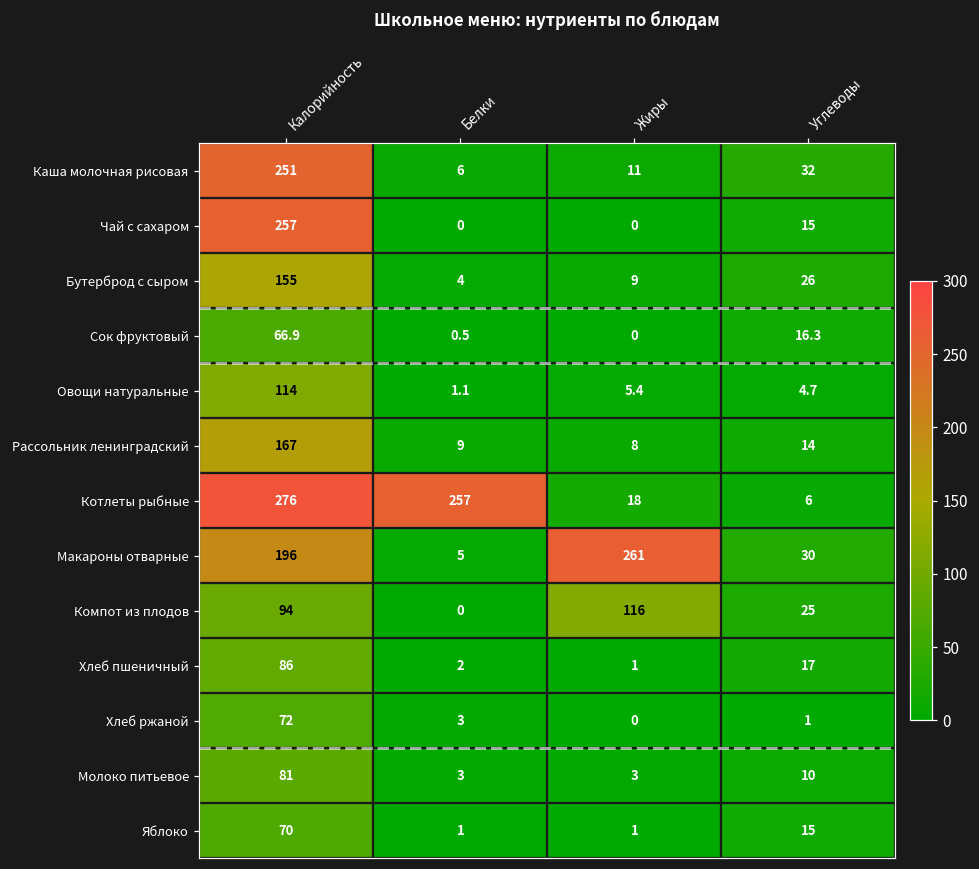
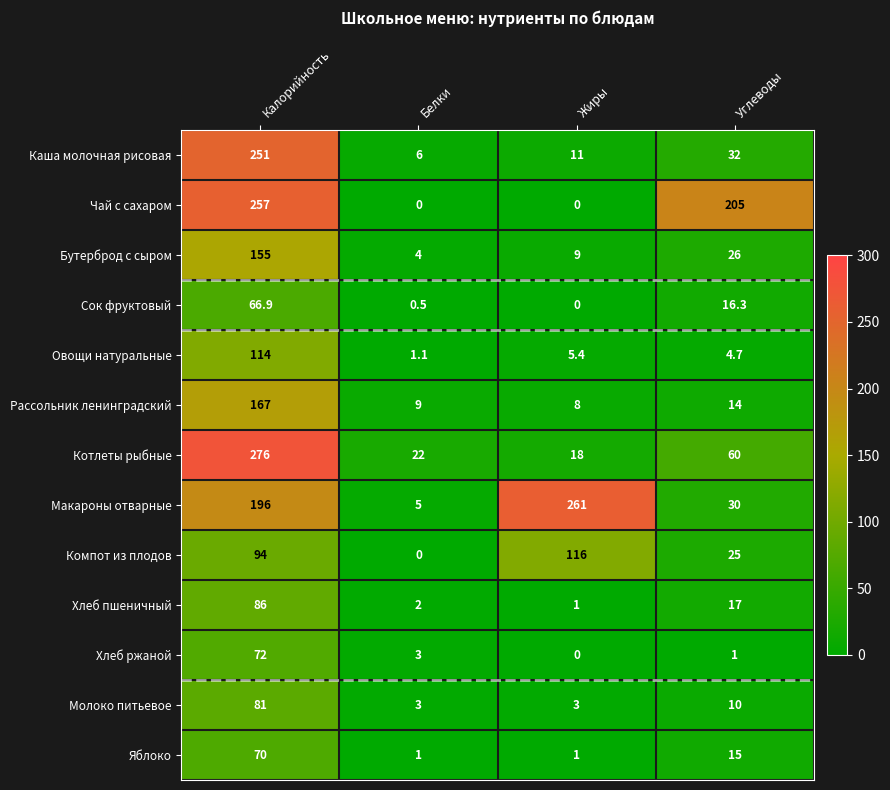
  {
    "Каша молочная рисовая": {
      "Калорийность": 251,
      "Белки": 6,
      "Жиры": 11,
      "Углеводы": 32
    },
    "Чай с сахаром": {
      "Калорийность": 257,
      "Белки": 0,
      "Жиры": 0,
-     "Углеводы": 15
+     "Углеводы": 205
    },
    "Бутерброд с сыром": {
      "Калорийность": 155,
      "Белки": 4,
      "Жиры": 9,
      "Углеводы": 26
    },
    "Сок фруктовый": {
      "Калорийность": 66.9,
      "Белки": 0.5,
      "Жиры": 0,
      "Углеводы": 16.3
    },
    "Овощи натуральные": {
      "Калорийность": 114,
      "Белки": 1.1,
      "Жиры": 5.4,
      "Углеводы": 4.7
    },
    "Рассольник ленинградский": {
      "Калорийность": 167,
      "Белки": 9,
      "Жиры": 8,
      "Углеводы": 14
    },
    "Котлеты рыбные": {
      "Калорийность": 276,
-     "Белки": 257,
+     "Белки": 22,
      "Жиры": 18,
-     "Углеводы": 6
+     "Углеводы": 60
    },
    "Макароны отварные": {
      "Калорийность": 196,
      "Белки": 5,
      "Жиры": 261,
      "Углеводы": 30
    },
    "Компот из плодов": {
      "Калорийность": 94,
      "Белки": 0,
      "Жиры": 116,
      "Углеводы": 25
    },
    "Хлеб пшеничный": {
      "Калорийность": 86,
      "Белки": 2,
      "Жиры": 1,
      "Углеводы": 17
    },
    "Хлеб ржаной": {
      "Калорийность": 72,
      "Белки": 3,
      "Жиры": 0,
      "Углеводы": 1
    },
    "Молоко питьевое": {
      "Калорийность": 81,
      "Белки": 3,
      "Жиры": 3,
      "Углеводы": 10
    },
    "Яблоко": {
      "Калорийность": 70,
      "Белки": 1,
      "Жиры": 1,
      "Углеводы": 15
    }
  }
